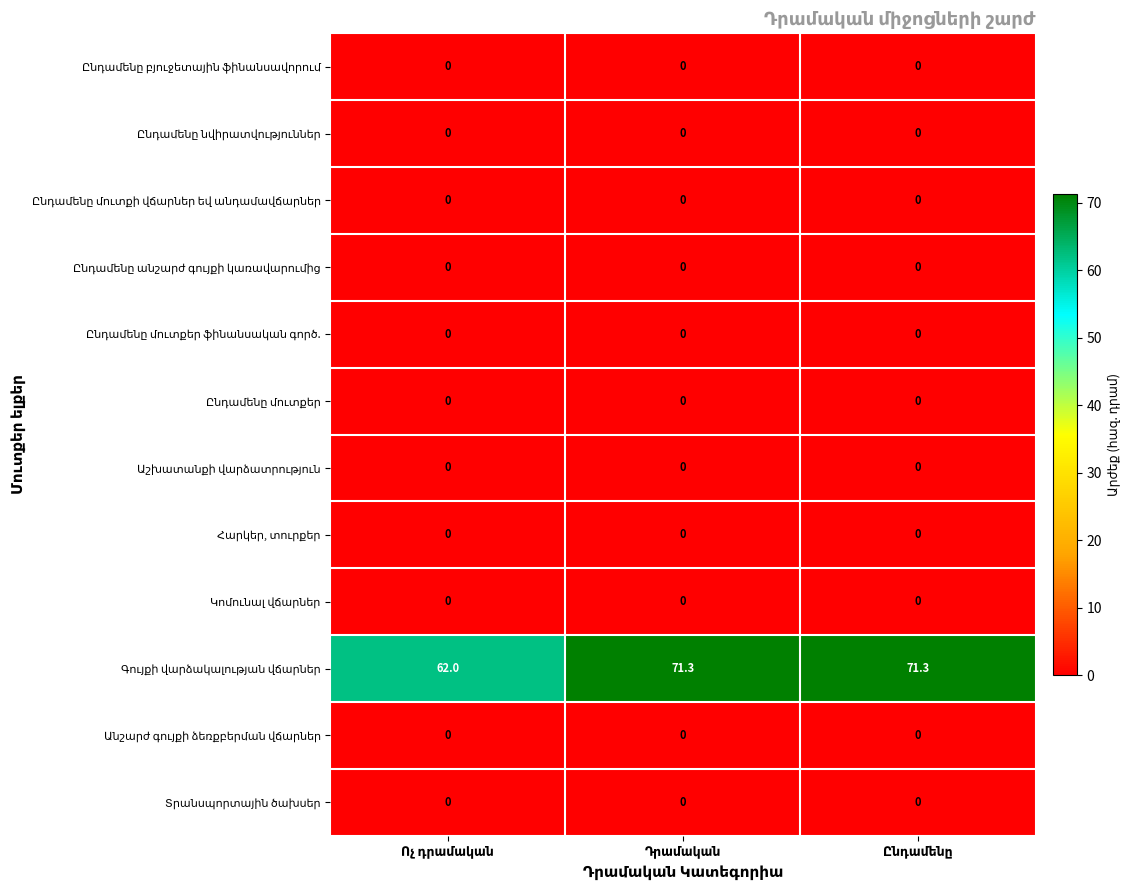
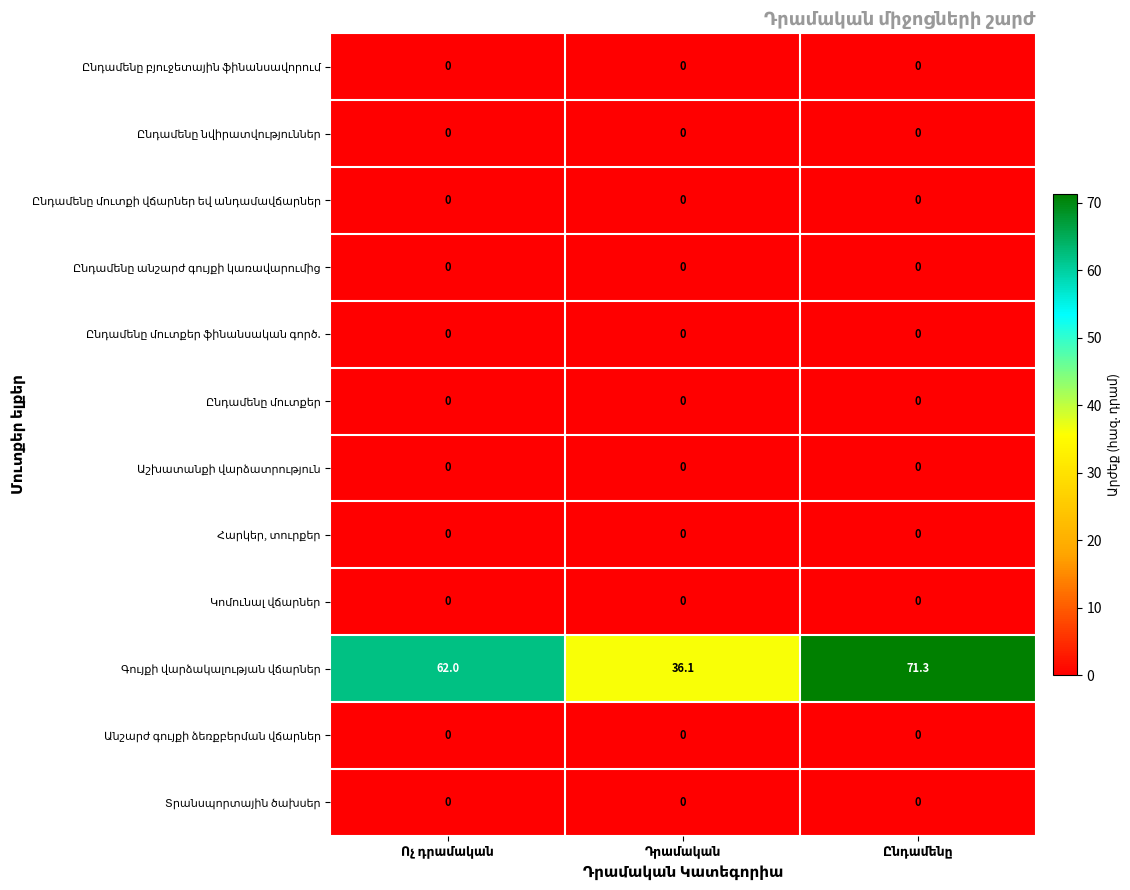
  {
    "Ընդամենը բյուջետային ֆինանսավորում": {
      "Ոչ դրամական": 0,
      "Դրամական": 0,
      "Ընդամենը": 0
    },
    "Ընդամենը նվիրատվություններ": {
      "Ոչ դրամական": 0,
      "Դրամական": 0,
      "Ընդամենը": 0
    },
    "Ընդամենը մուտքի վճարներ եվ անդամավճարներ": {
      "Ոչ դրամական": 0,
      "Դրամական": 0,
      "Ընդամենը": 0
    },
    "Ընդամենը անշարժ գույքի կառավարումից": {
      "Ոչ դրամական": 0,
      "Դրամական": 0,
      "Ընդամենը": 0
    },
    "Ընդամենը մուտքեր ֆինանսական գործ.": {
      "Ոչ դրամական": 0,
      "Դրամական": 0,
      "Ընդամենը": 0
    },
    "Ընդամենը մուտքեր": {
      "Ոչ դրամական": 0,
      "Դրամական": 0,
      "Ընդամենը": 0
    },
    "Աշխատանքի վարձատրություն": {
      "Ոչ դրամական": 0,
      "Դրամական": 0,
      "Ընդամենը": 0
    },
    "Հարկեր, տուրքեր": {
      "Ոչ դրամական": 0,
      "Դրամական": 0,
      "Ընդամենը": 0
    },
    "Կոմունալ վճարներ": {
      "Ոչ դրամական": 0,
      "Դրամական": 0,
      "Ընդամենը": 0
    },
    "Գույքի վարձակալության վճարներ": {
      "Ոչ դրամական": 62.0,
-     "Դրամական": 71.3,
+     "Դրամական": 36.1,
      "Ընդամենը": 71.3
    },
    "Անշարժ գույքի ձեռքբերման վճարներ": {
      "Ոչ դրամական": 0,
      "Դրամական": 0,
      "Ընդամենը": 0
    },
    "Տրանսպորտային ծախսեր": {
      "Ոչ դրամական": 0,
      "Դրամական": 0,
      "Ընդամենը": 0
    }
  }
